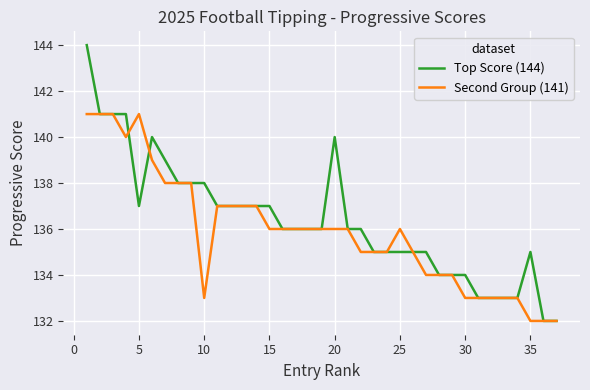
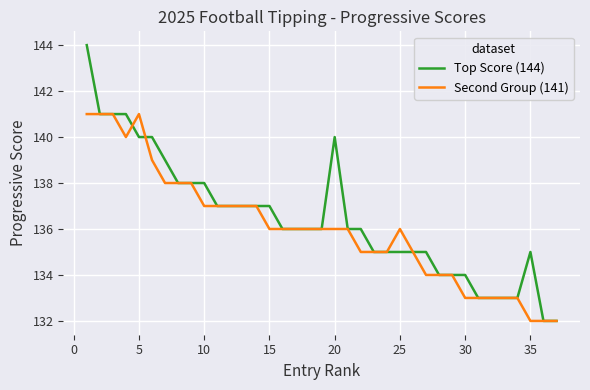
  {
    "Top Score (144)": {
-     "5": 137,
+     "5": 140,
      "10": 138,
      "15": 137,
      "20": 140,
      "25": 135,
      "30": 134,
      "35": 135
    },
    "Second Group (141)": {
      "5": 141,
-     "10": 133,
+     "10": 137,
      "15": 136,
      "20": 136,
      "25": 136,
      "30": 133,
      "35": 132
    }
  }
